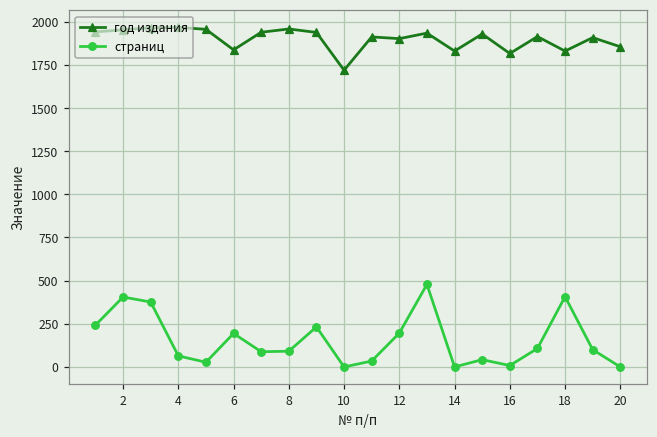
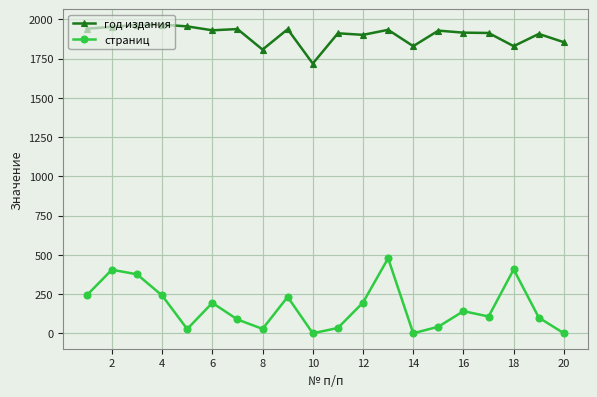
  {
    "год издания": {
-     "6": 1840,
-     "8": 1960,
+     "6": 1930,
+     "8": 1810,
      "10": 1720,
      "12": 1900,
      "14": 1830,
-     "16": 1820,
+     "16": 1920,
      "18": 1830,
      "20": 1860
    },
    "страниц": {
      "2": 410,
-     "4": 60,
+     "4": 240,
      "6": 190,
-     "8": 90,
+     "8": 30,
      "10": 0,
      "12": 200,
      "14": 0,
-     "16": 10,
+     "16": 140,
      "18": 410,
      "20": 0
    }
  }
